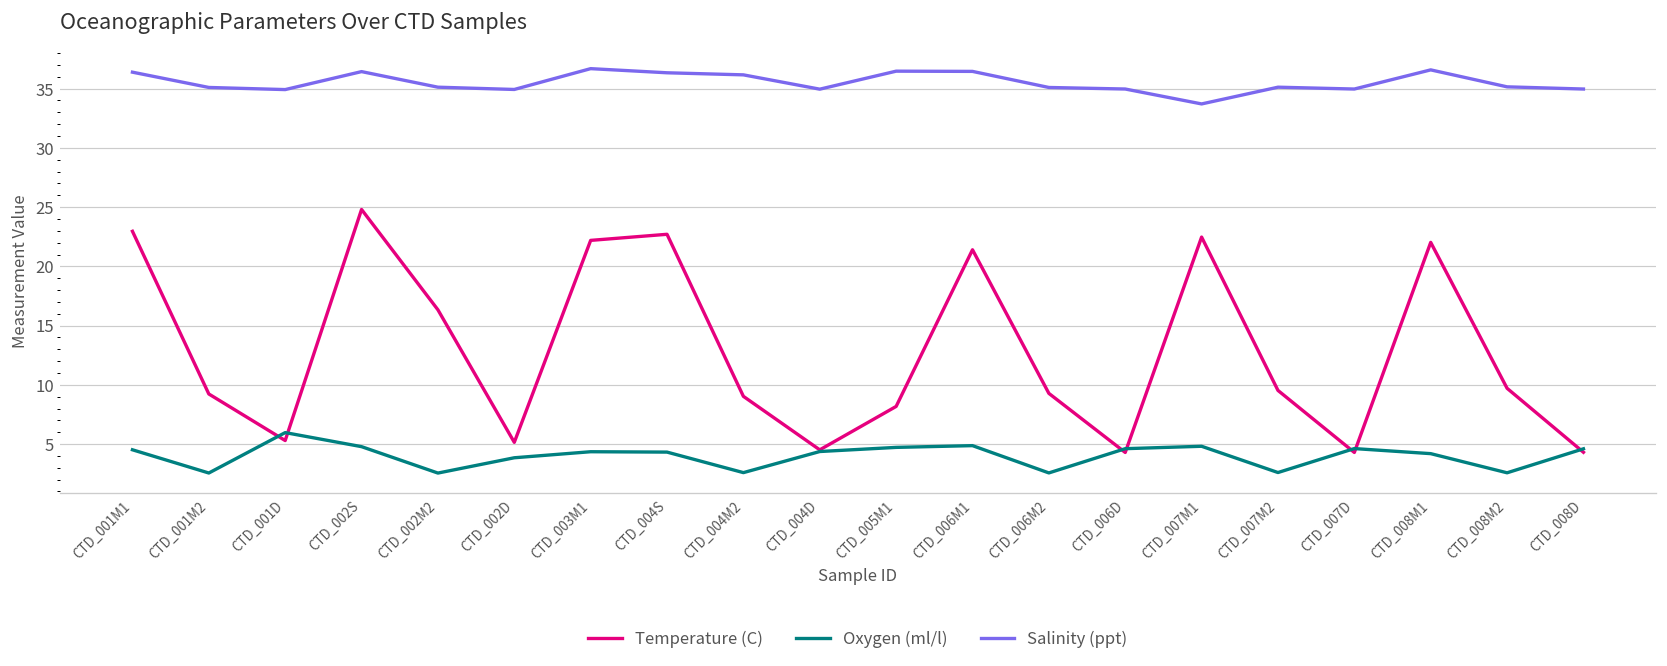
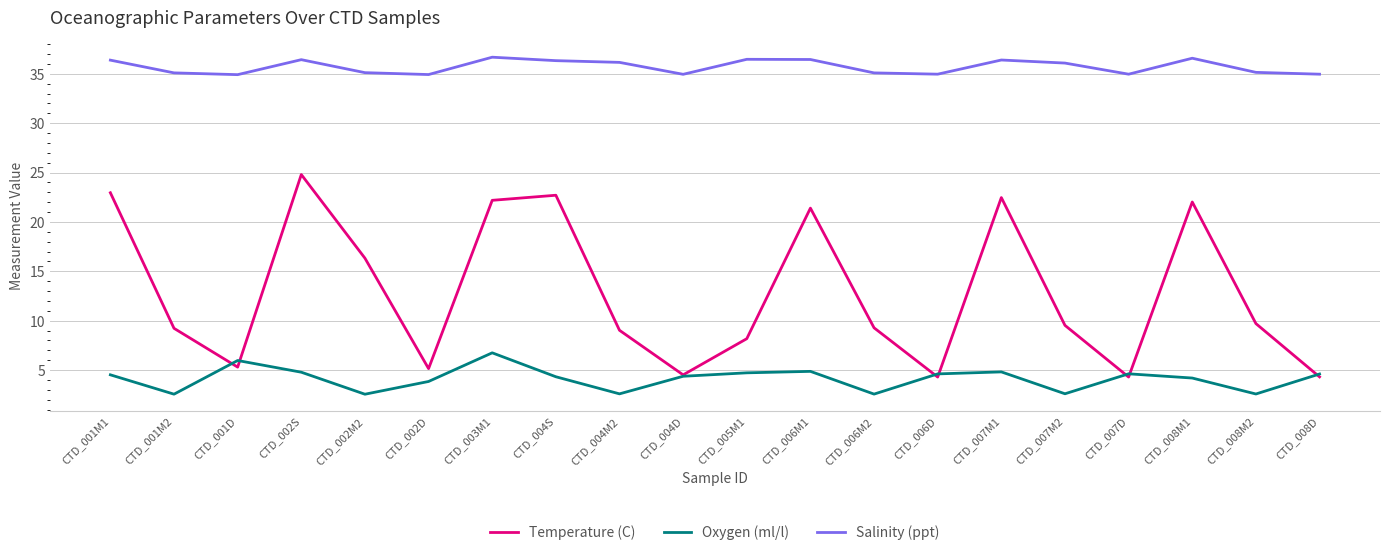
  {
    "Temperature (C)": {
      "CTD_001M1": 23,
      "CTD_001M2": 9,
      "CTD_001D": 5,
      "CTD_002S": 25,
      "CTD_002M2": 16,
      "CTD_002D": 5,
      "CTD_003M1": 22,
      "CTD_004S": 23,
      "CTD_004M2": 9,
      "CTD_005M1": 8,
      "CTD_006M1": 21,
      "CTD_006M2": 9,
      "CTD_006D": 4,
      "CTD_007M1": 22,
      "CTD_007M2": 10,
      "CTD_007D": 4,
      "CTD_008M1": 22,
      "CTD_008M2": 10,
      "CTD_008D": 4
    },
    "Oxygen (ml/l)": {
      "CTD_001M1": 5,
      "CTD_001M2": 3,
      "CTD_001D": 6,
      "CTD_002S": 5,
      "CTD_002M2": 3,
      "CTD_002D": 4,
-     "CTD_003M1": 4,
+     "CTD_003M1": 7,
      "CTD_004S": 4,
      "CTD_004M2": 3,
      "CTD_005M1": 5,
      "CTD_006M1": 5,
      "CTD_006M2": 3,
      "CTD_006D": 5,
      "CTD_007M1": 5,
      "CTD_007M2": 3,
      "CTD_007D": 5,
      "CTD_008M1": 4,
      "CTD_008M2": 3,
      "CTD_008D": 5
    },
    "Salinity (ppt)": {
      "CTD_001M1": 36,
      "CTD_001M2": 35,
      "CTD_001D": 35,
      "CTD_002S": 36,
      "CTD_002M2": 35,
      "CTD_002D": 35,
      "CTD_003M1": 37,
      "CTD_004S": 36,
      "CTD_004M2": 36,
      "CTD_004D": 35,
      "CTD_005M1": 36,
      "CTD_006M1": 36,
      "CTD_006M2": 35,
      "CTD_006D": 35,
-     "CTD_007M1": 34,
-     "CTD_007M2": 35,
+     "CTD_007M1": 36,
+     "CTD_007M2": 36,
      "CTD_007D": 35,
      "CTD_008M1": 37,
      "CTD_008M2": 35,
      "CTD_008D": 35
    }
  }
